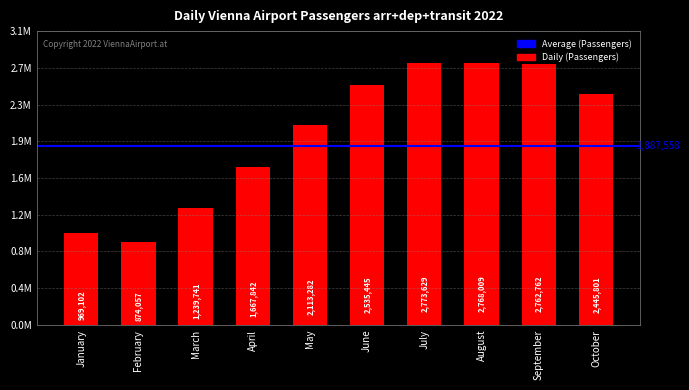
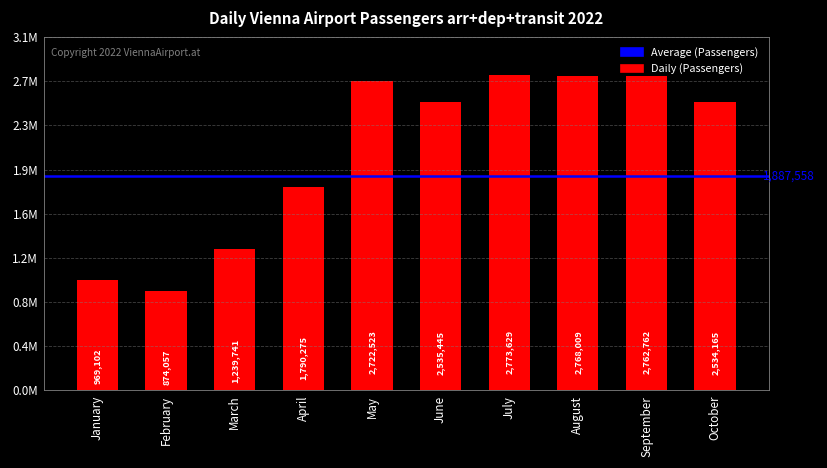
  {
    "January": "969,102",
    "February": "874,057",
    "March": "1,239,741",
-   "April": "1,667,842",
-   "May": "2,113,282",
+   "April": "1,790,275",
+   "May": "2,722,523",
    "June": "2,535,445",
    "July": "2,773,629",
    "August": "2,768,009",
    "September": "2,762,762",
-   "October": "2,445,801"
+   "October": "2,534,165"
  }
